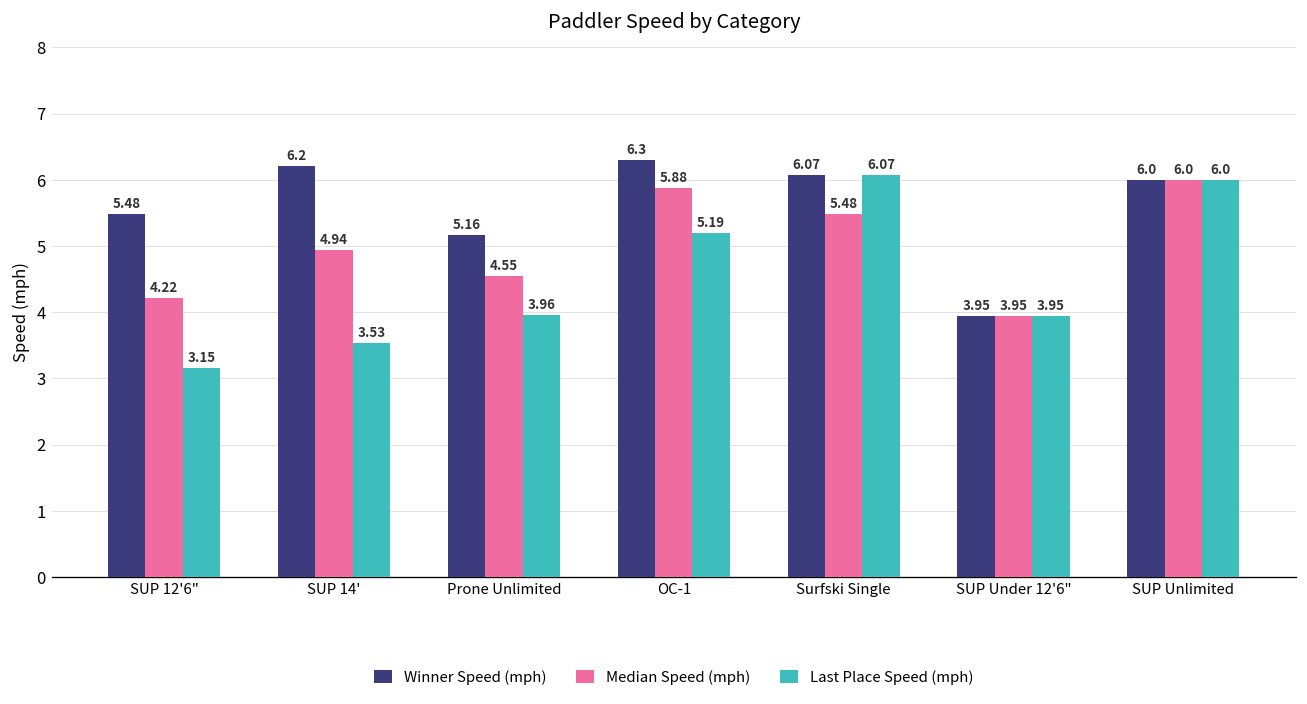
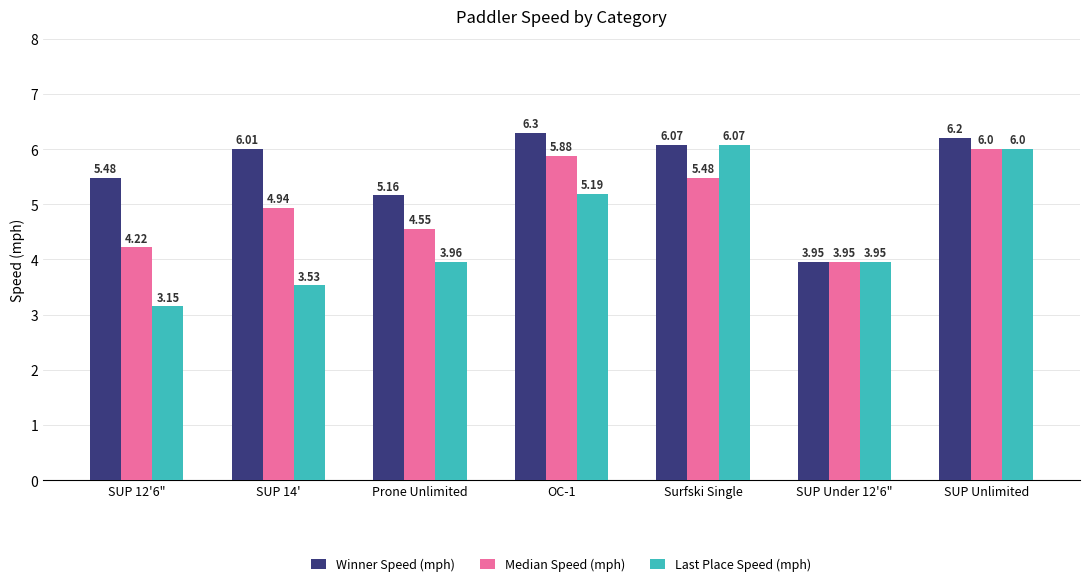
  {
    "Winner Speed (mph)": {
      "SUP 12'6\"": 5.48,
-     "SUP 14'": 6.2,
+     "SUP 14'": 6.01,
      "Prone Unlimited": 5.16,
      "OC-1": 6.3,
      "Surfski Single": 6.07,
      "SUP Under 12'6\"": 3.95,
-     "SUP Unlimited": 6.0
+     "SUP Unlimited": 6.2
    },
    "Median Speed (mph)": {
      "SUP 12'6\"": 4.22,
      "SUP 14'": 4.94,
      "Prone Unlimited": 4.55,
      "OC-1": 5.88,
      "Surfski Single": 5.48,
      "SUP Under 12'6\"": 3.95,
      "SUP Unlimited": 6.0
    },
    "Last Place Speed (mph)": {
      "SUP 12'6\"": 3.15,
      "SUP 14'": 3.53,
      "Prone Unlimited": 3.96,
      "OC-1": 5.19,
      "Surfski Single": 6.07,
      "SUP Under 12'6\"": 3.95,
      "SUP Unlimited": 6.0
    }
  }
